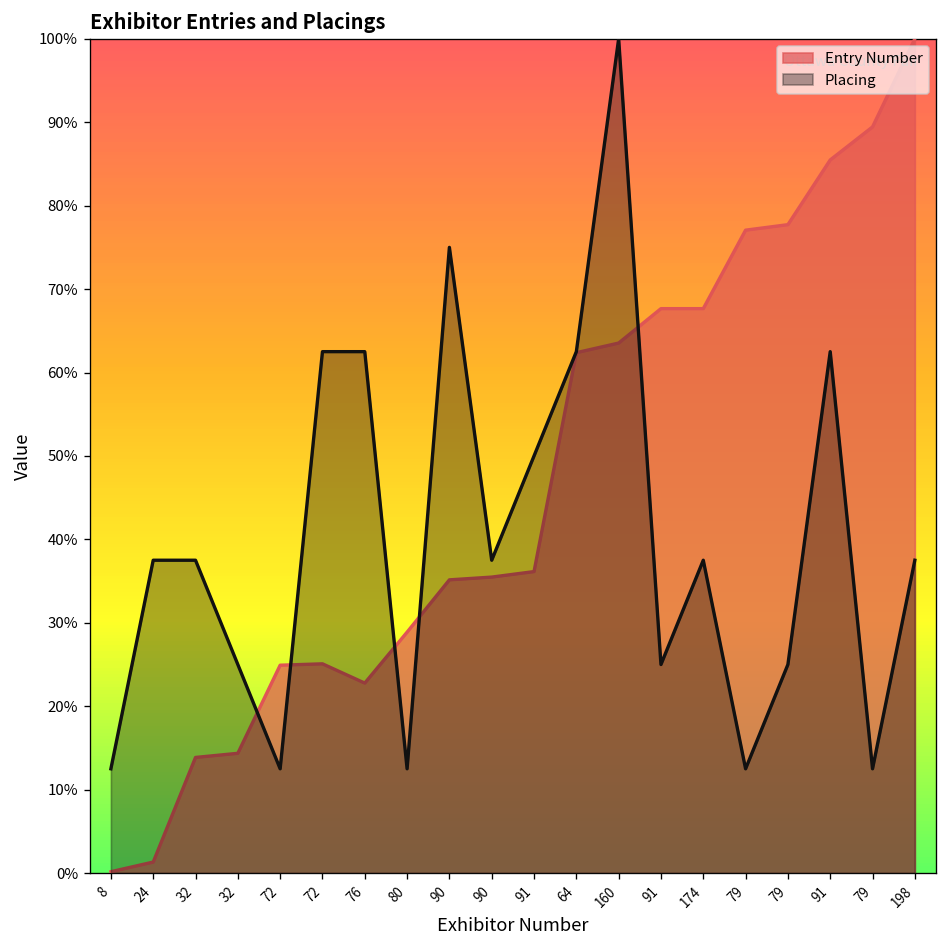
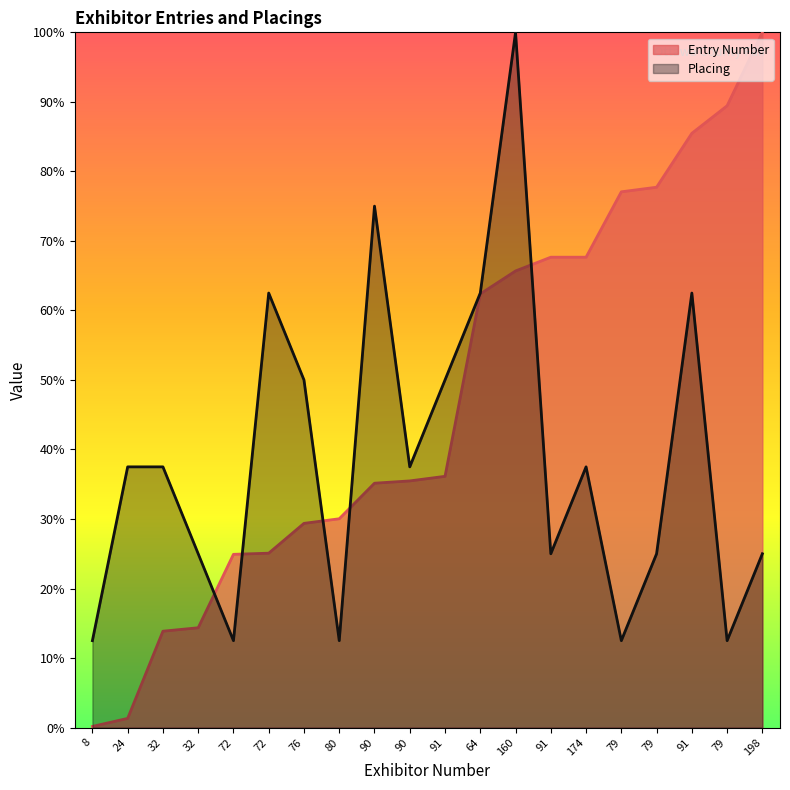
  {
    "Entry Number": {
      "8": "0%",
      "24": "1%",
-     "76": "23%",
-     "80": "29%",
-     "160": "64%",
+     "76": "29%",
+     "80": "30%",
+     "160": "66%",
      "174": "68%",
      "198": "100%"
    },
    "Placing": {
      "8": "13%",
      "24": "38%",
-     "76": "63%",
+     "76": "50%",
      "80": "13%",
      "160": "100%",
      "174": "38%",
-     "198": "38%"
+     "198": "25%"
    }
  }
